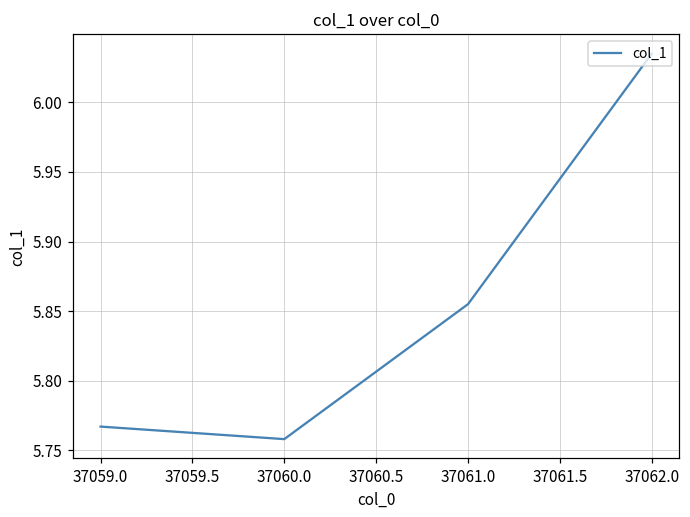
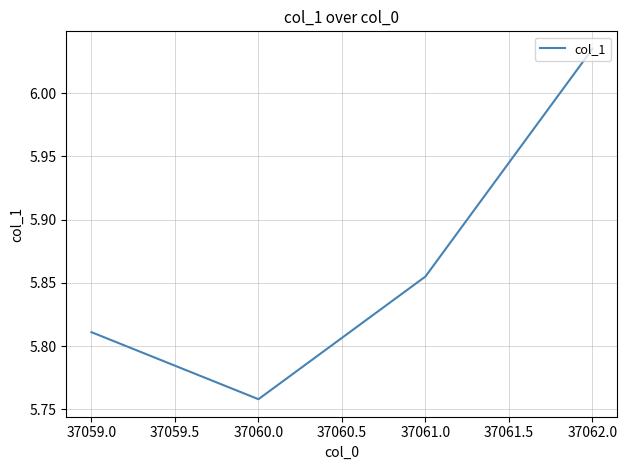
  {
-   "37059.0": 5.767,
+   "37059.0": 5.811,
    "37060.0": 5.758,
    "37061.0": 5.855
  }
